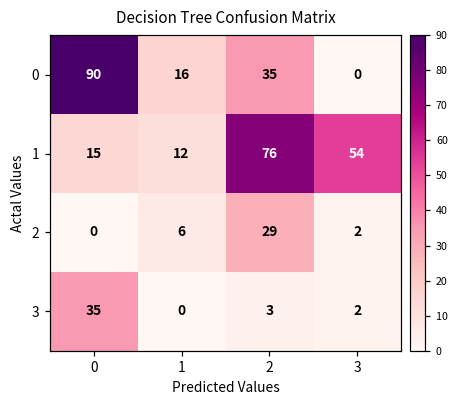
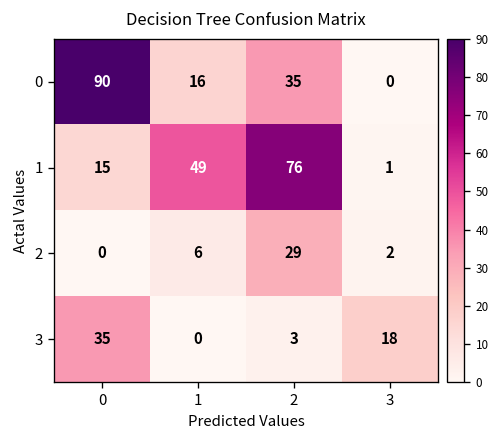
  {
    "0": {
      "0": 90,
      "1": 16,
      "2": 35,
      "3": 0
    },
    "1": {
      "0": 15,
-     "1": 12,
+     "1": 49,
      "2": 76,
-     "3": 54
+     "3": 1
    },
    "2": {
      "0": 0,
      "1": 6,
      "2": 29,
      "3": 2
    },
    "3": {
      "0": 35,
      "1": 0,
      "2": 3,
-     "3": 2
+     "3": 18
    }
  }
